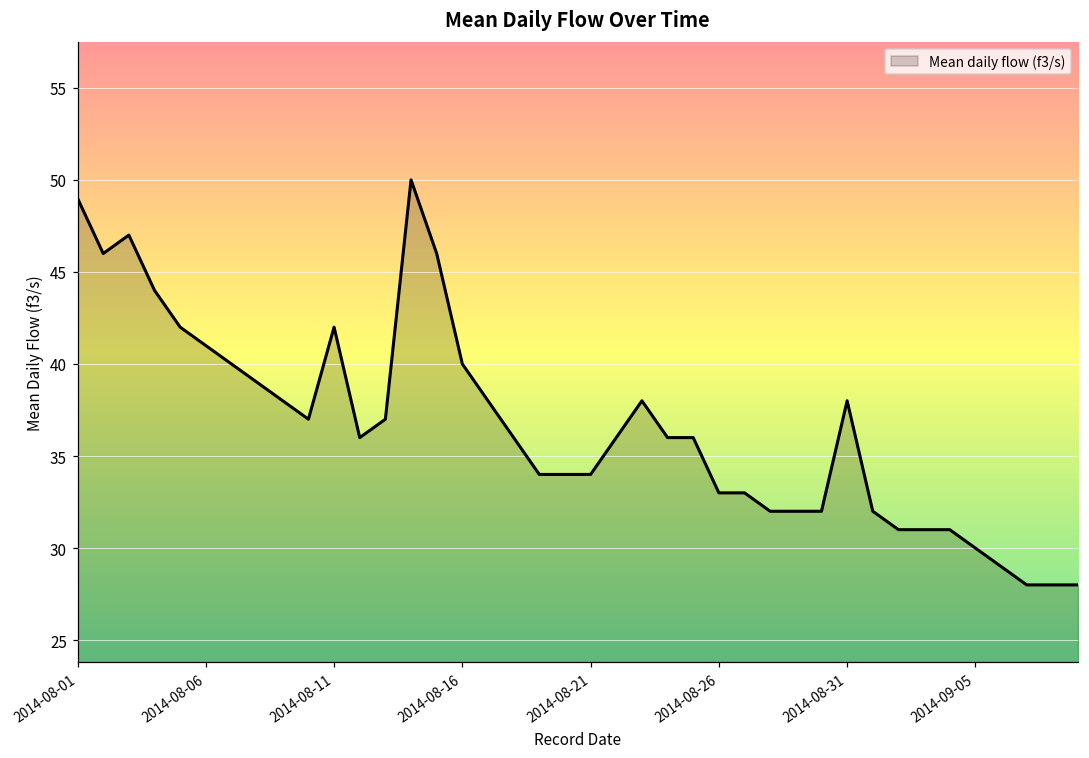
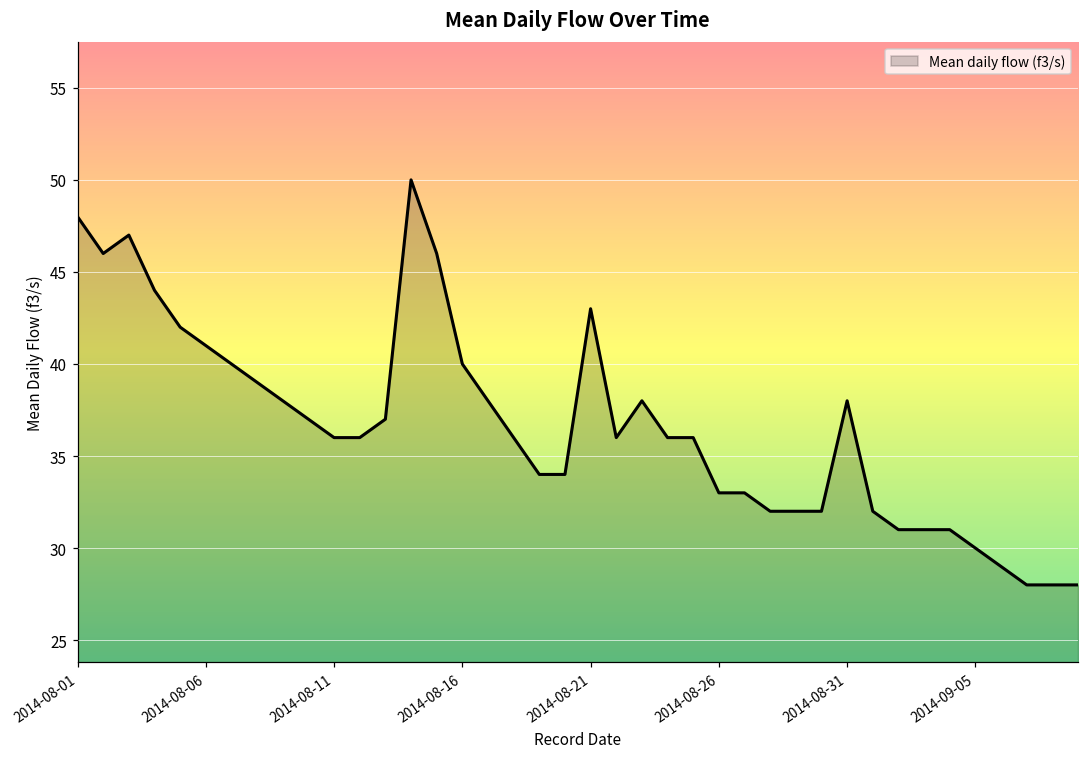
  {
-   "2014-08-01": 49,
+   "2014-08-01": 48,
    "2014-08-06": 41,
-   "2014-08-11": 42,
+   "2014-08-11": 36,
    "2014-08-16": 40,
-   "2014-08-21": 34,
+   "2014-08-21": 43,
    "2014-08-26": 33,
    "2014-08-31": 38,
    "2014-09-05": 30
  }
